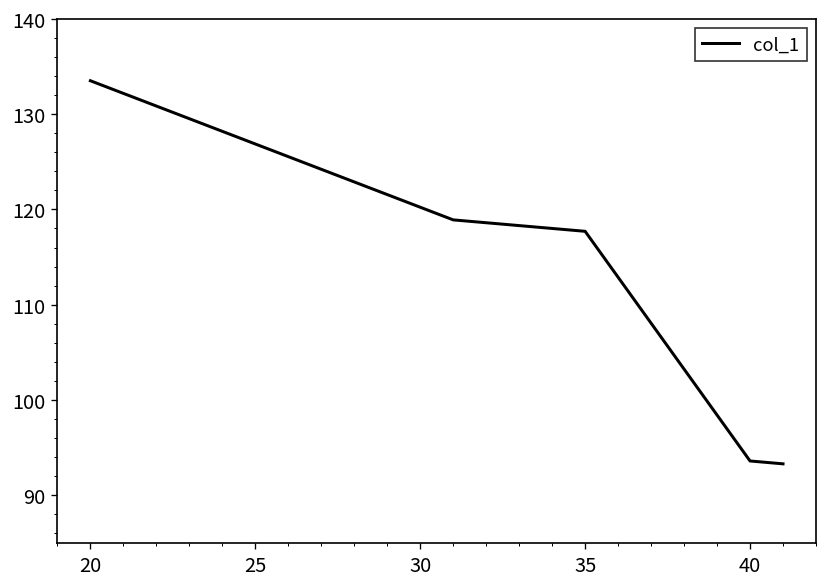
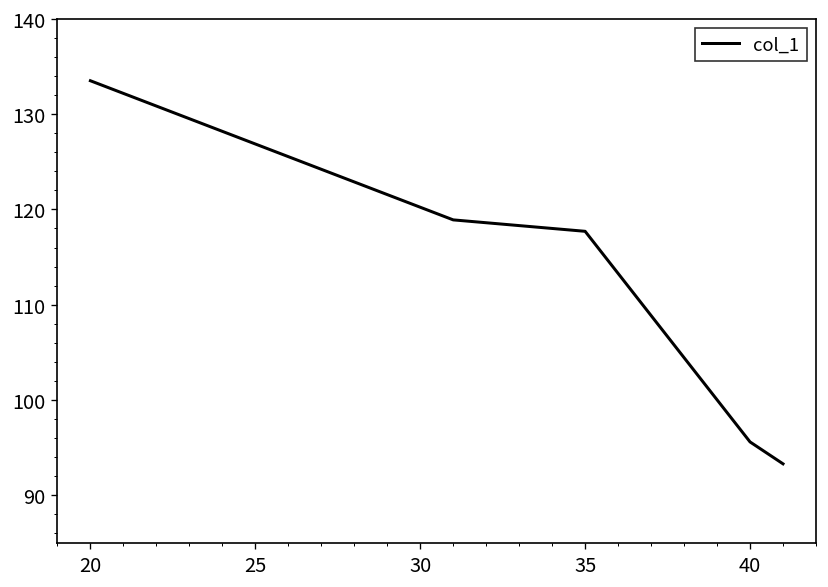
  {
    "20": 134,
    "35": 118,
-   "40": 94
+   "40": 96
  }
